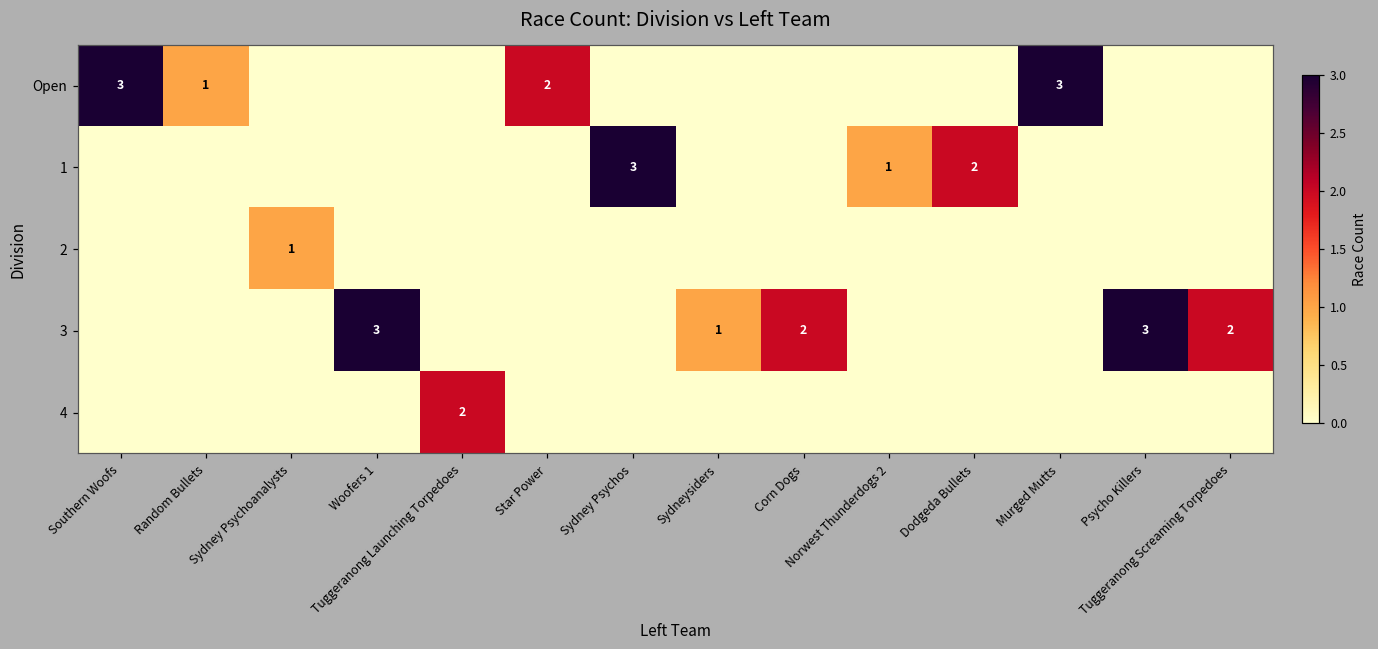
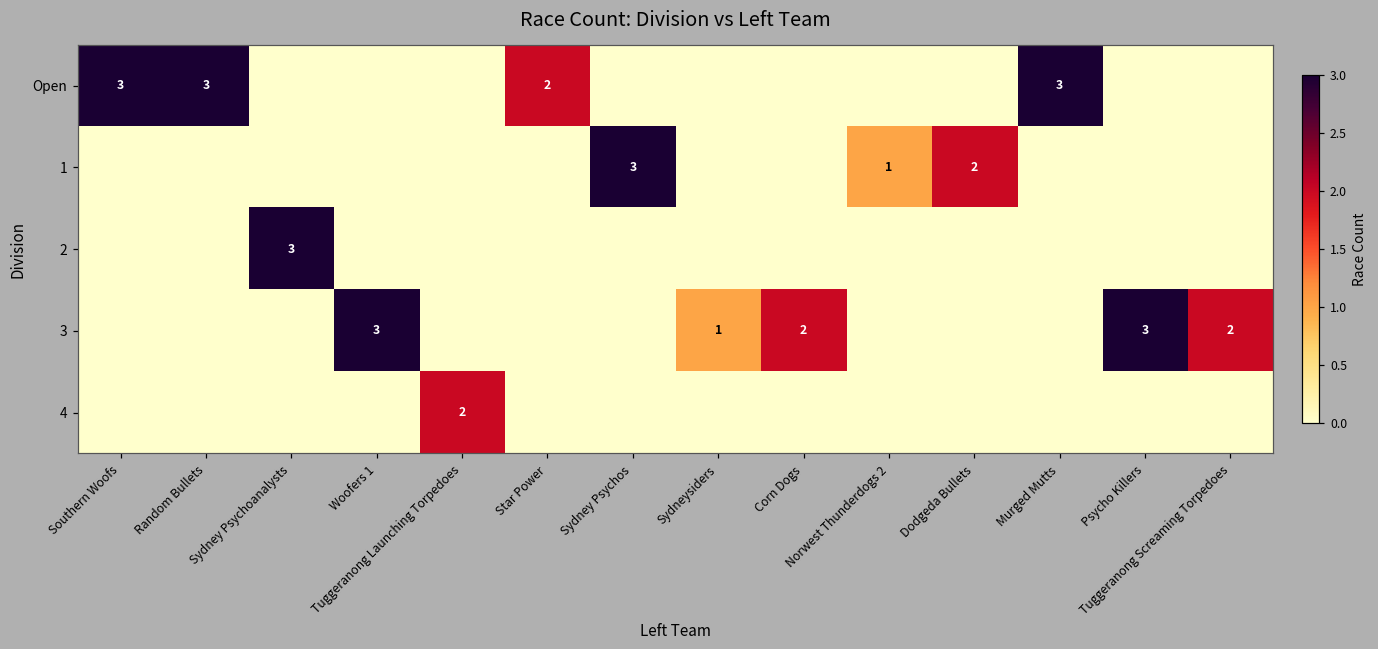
  {
    "Open": {
      "Southern Woofs": 3,
-     "Random Bullets": 1,
+     "Random Bullets": 3,
      "Star Power": 2,
      "Murged Mutts": 3
    },
    "1": {
      "Sydney Psychos": 3,
      "Norwest Thunderdogs 2": 1,
      "Dodgeda Bullets": 2
    },
    "2": {
-     "Sydney Psychoanalysts": 1
+     "Sydney Psychoanalysts": 3
    },
    "3": {
      "Woofers 1": 3,
      "Sydneysiders": 1,
      "Corn Dogs": 2,
      "Psycho Killers": 3,
      "Tuggeranong Screaming Torpedoes": 2
    },
    "4": {
      "Tuggeranong Launching Torpedoes": 2
    }
  }
